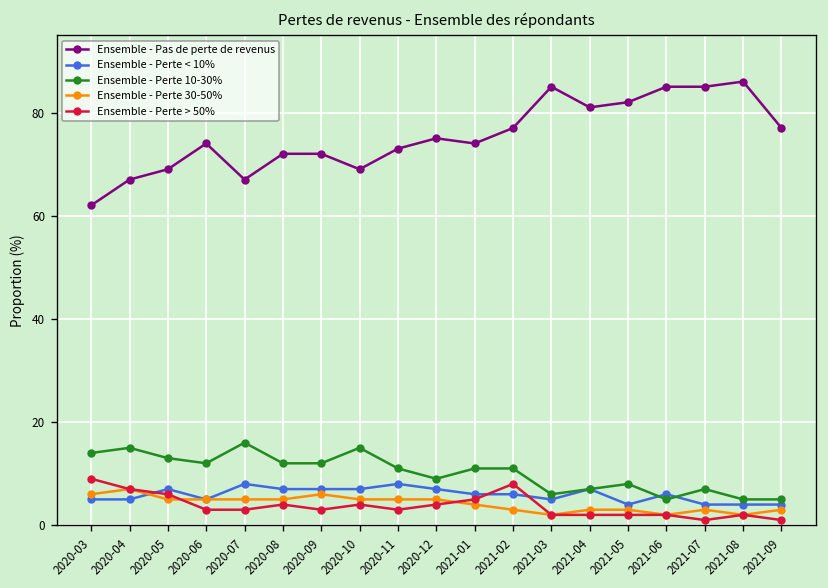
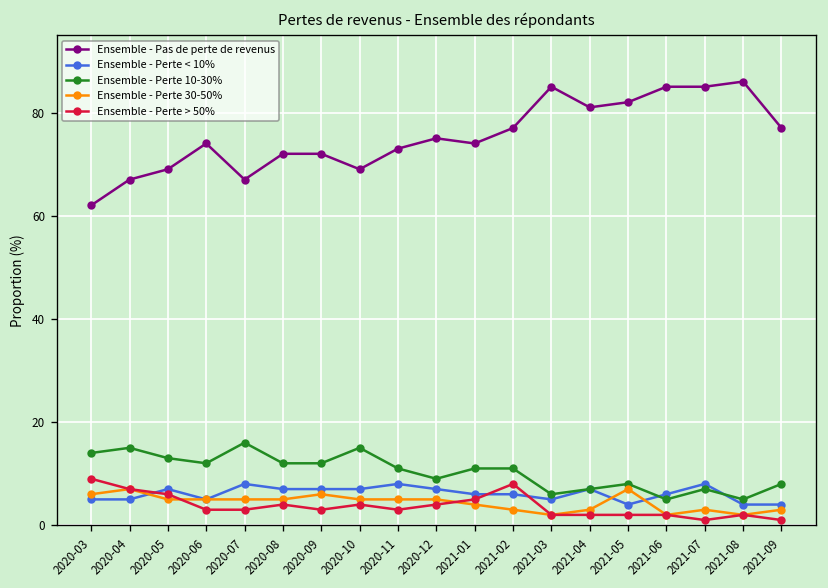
  {
    "Ensemble - Pas de perte de revenus": {
      "2020-03": 62,
      "2020-04": 67,
      "2020-05": 69,
      "2020-06": 74,
      "2020-07": 67,
      "2020-08": 72,
      "2020-09": 72,
      "2020-10": 69,
      "2020-11": 73,
      "2020-12": 75,
      "2021-01": 74,
      "2021-02": 77,
      "2021-03": 85,
      "2021-04": 81,
      "2021-05": 82,
      "2021-06": 85,
      "2021-07": 85,
      "2021-08": 86,
      "2021-09": 77
    },
    "Ensemble - Perte < 10%": {
      "2020-03": 5,
      "2020-04": 5,
      "2020-05": 7,
      "2020-07": 8,
      "2020-08": 7,
      "2020-09": 7,
      "2020-10": 7,
      "2020-11": 8,
      "2020-12": 7,
      "2021-01": 6,
      "2021-02": 6,
      "2021-03": 5,
      "2021-05": 4,
      "2021-06": 6,
-     "2021-07": 4,
+     "2021-07": 8,
      "2021-08": 4,
      "2021-09": 4
    },
    "Ensemble - Perte 10-30%": {
      "2020-03": 14,
      "2020-04": 15,
      "2020-05": 13,
      "2020-06": 12,
      "2020-07": 16,
      "2020-08": 12,
      "2020-09": 12,
      "2020-10": 15,
      "2020-11": 11,
      "2020-12": 9,
      "2021-01": 11,
      "2021-02": 11,
      "2021-03": 6,
      "2021-05": 8,
      "2021-06": 5,
      "2021-07": 7,
      "2021-08": 5,
-     "2021-09": 5
+     "2021-09": 8
    },
    "Ensemble - Perte 30-50%": {
      "2020-03": 6,
      "2020-05": 5,
      "2020-07": 5,
      "2020-08": 5,
      "2020-09": 6,
      "2020-10": 5,
      "2020-11": 5,
      "2020-12": 5,
      "2021-01": 4,
      "2021-02": 3,
      "2021-04": 3,
-     "2021-05": 3,
+     "2021-05": 7,
      "2021-07": 3,
      "2021-09": 3
    },
    "Ensemble - Perte > 50%": {
      "2020-03": 9,
      "2020-05": 6,
      "2020-06": 3,
      "2020-07": 3,
      "2020-08": 4,
      "2020-09": 3,
      "2020-10": 4,
      "2020-11": 3,
      "2020-12": 4,
      "2021-01": 5,
      "2021-02": 8,
      "2021-04": 2,
      "2021-05": 2,
      "2021-07": 1,
      "2021-09": 1
    }
  }
